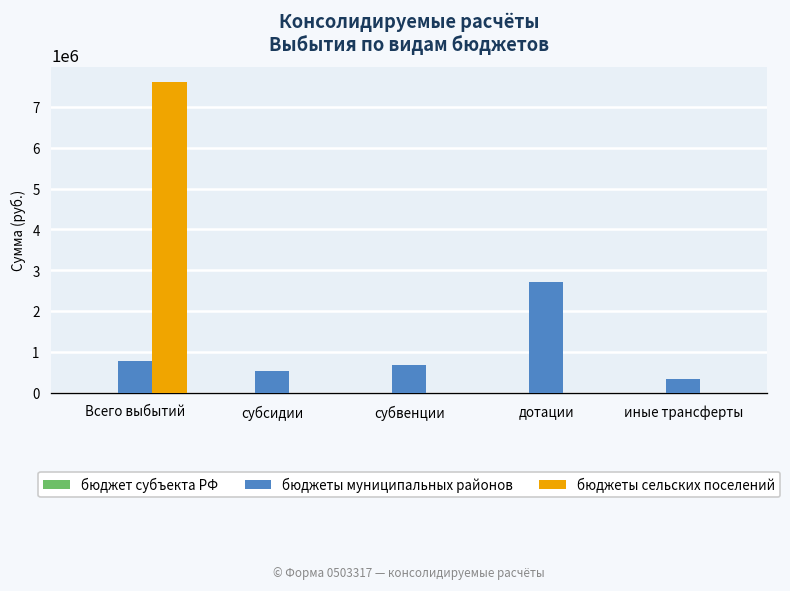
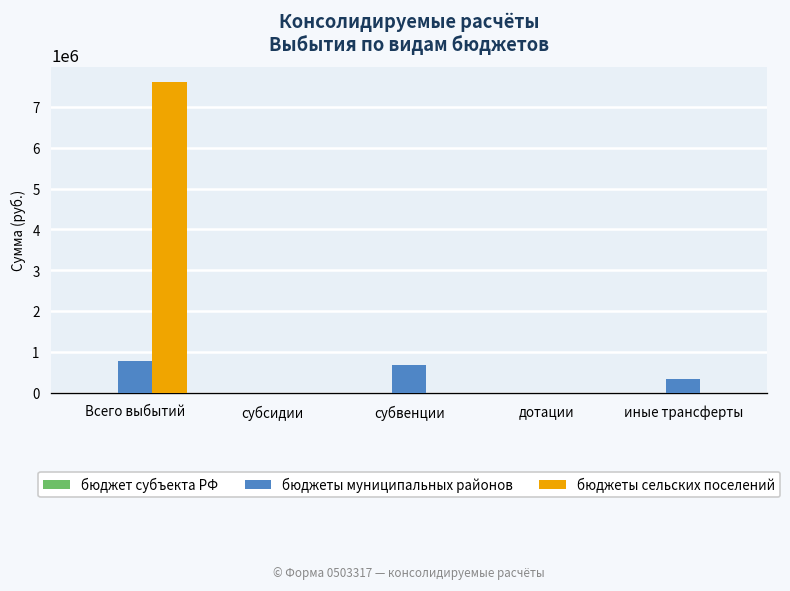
  {
    "бюджет субъекта РФ": {
      "Всего выбытий": 0,
      "субсидии": 0,
      "субвенции": 0,
      "дотации": 0,
      "иные трансферты": 0
    },
    "бюджеты муниципальных районов": {
      "Всего выбытий": 800000,
-     "субсидии": 500000,
+     "субсидии": 0,
      "субвенции": 700000,
-     "дотации": 2700000,
+     "дотации": 0,
      "иные трансферты": 300000
    },
    "бюджеты сельских поселений": {
      "Всего выбытий": 7600000,
      "субсидии": 0,
      "субвенции": 0,
      "дотации": 0,
      "иные трансферты": 0
    }
  }
